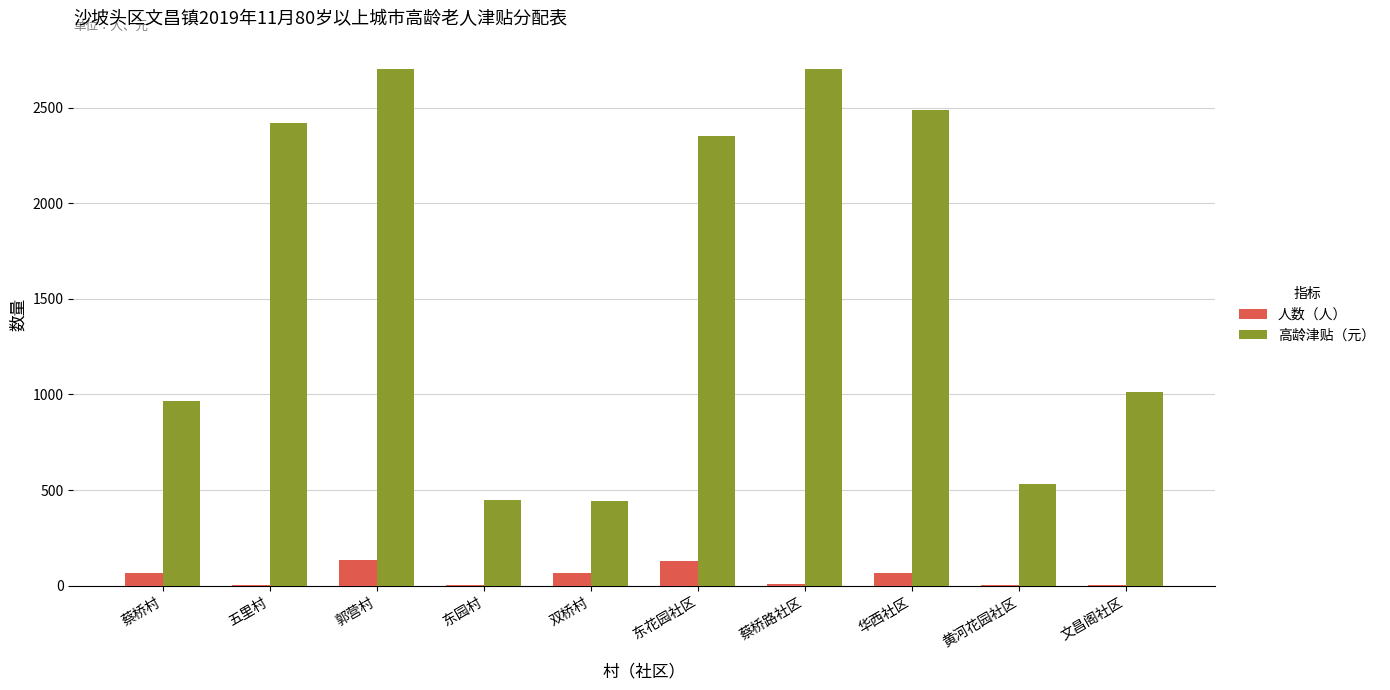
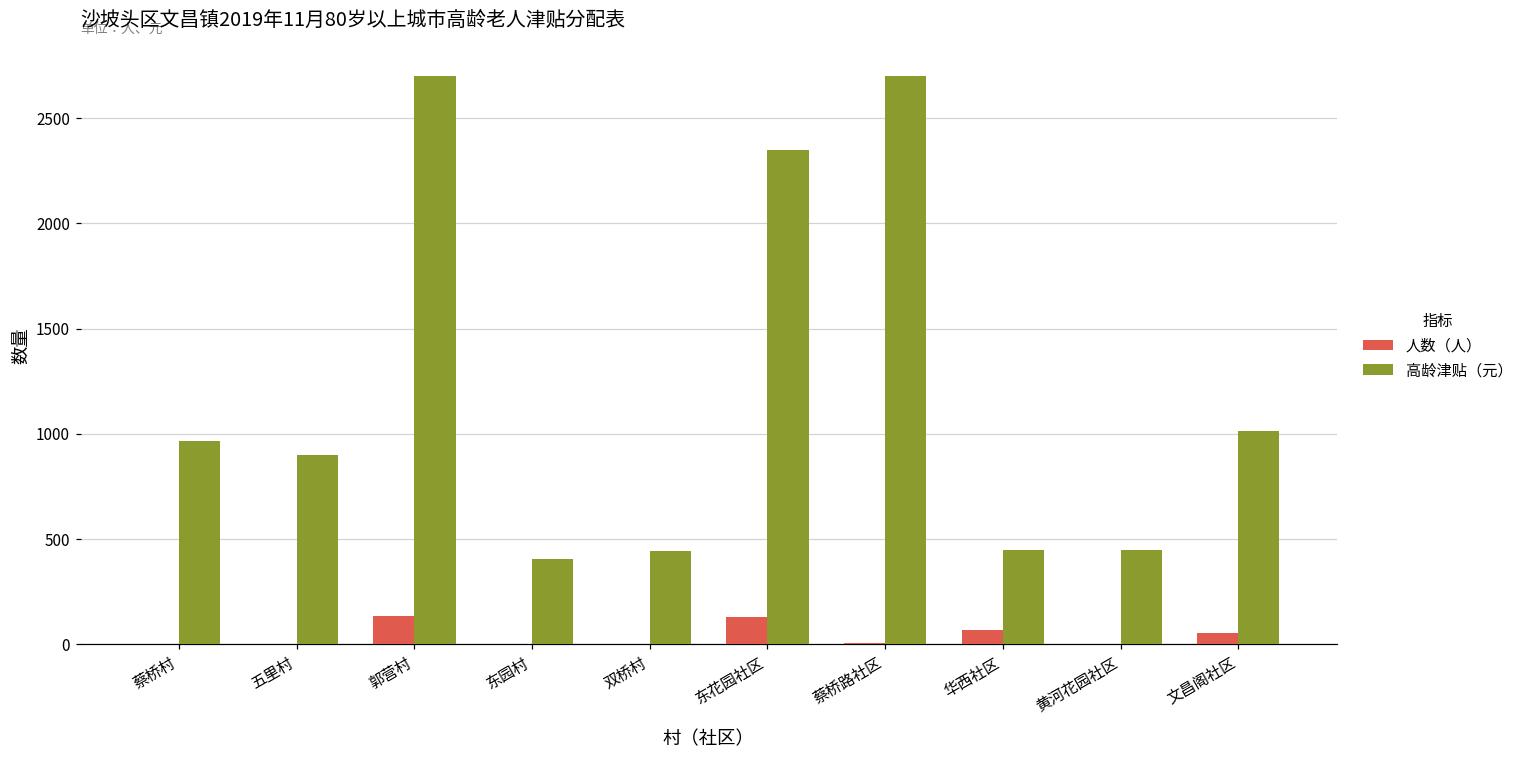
  {
    "人数（人）": {
-     "蔡桥村": 60,
+     "蔡桥村": 0,
      "郭营村": 130,
-     "双桥村": 70,
+     "双桥村": 0,
      "东花园社区": 130,
      "华西社区": 70,
-     "文昌阁社区": 0
+     "文昌阁社区": 50
    },
    "高龄津贴（元）": {
      "蔡桥村": 970,
-     "五里村": 2420,
+     "五里村": 900,
      "郭营村": 2700,
-     "东园村": 450,
+     "东园村": 410,
      "双桥村": 450,
      "东花园社区": 2350,
      "蔡桥路社区": 2700,
-     "华西社区": 2490,
-     "黄河花园社区": 530,
+     "华西社区": 450,
+     "黄河花园社区": 450,
      "文昌阁社区": 1020
    }
  }
